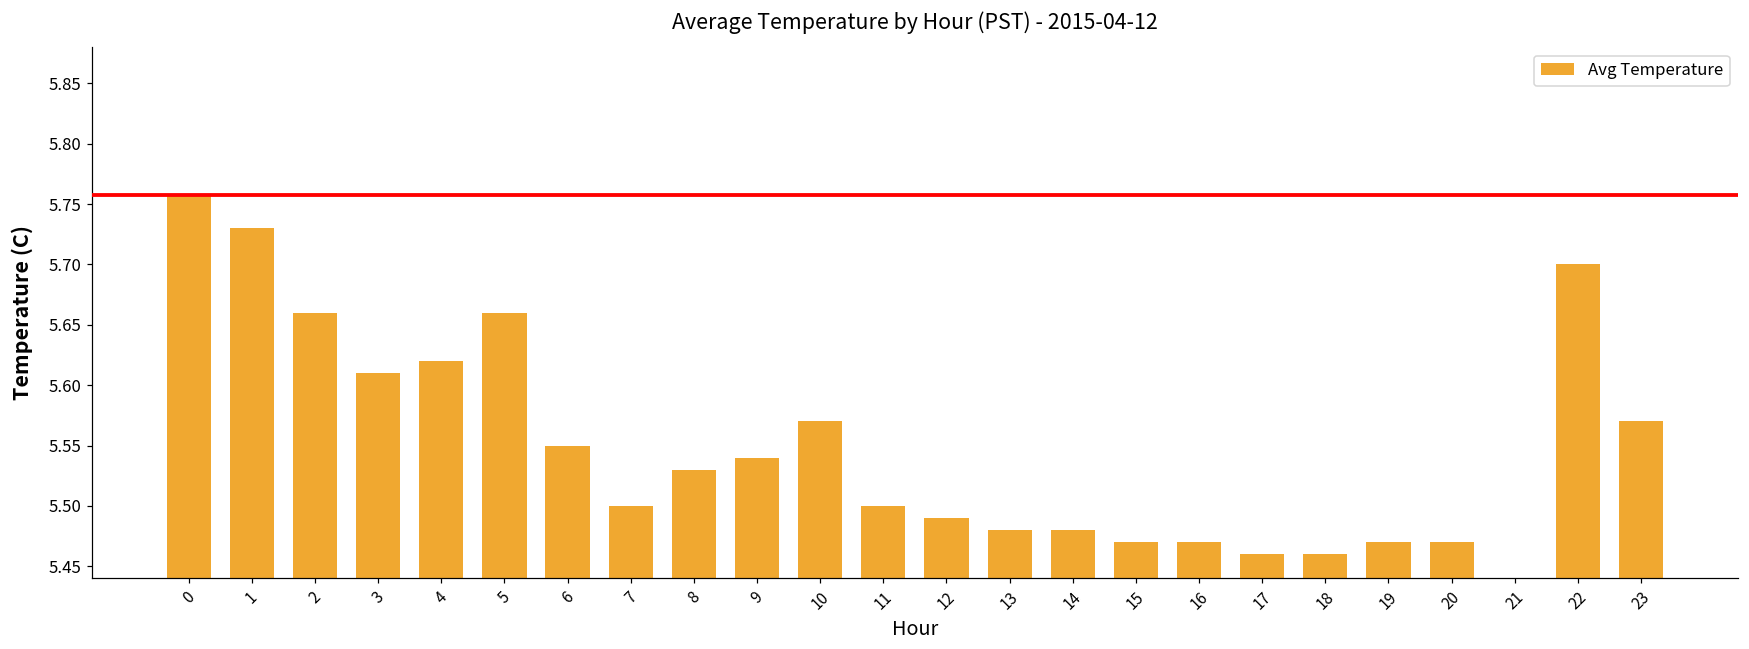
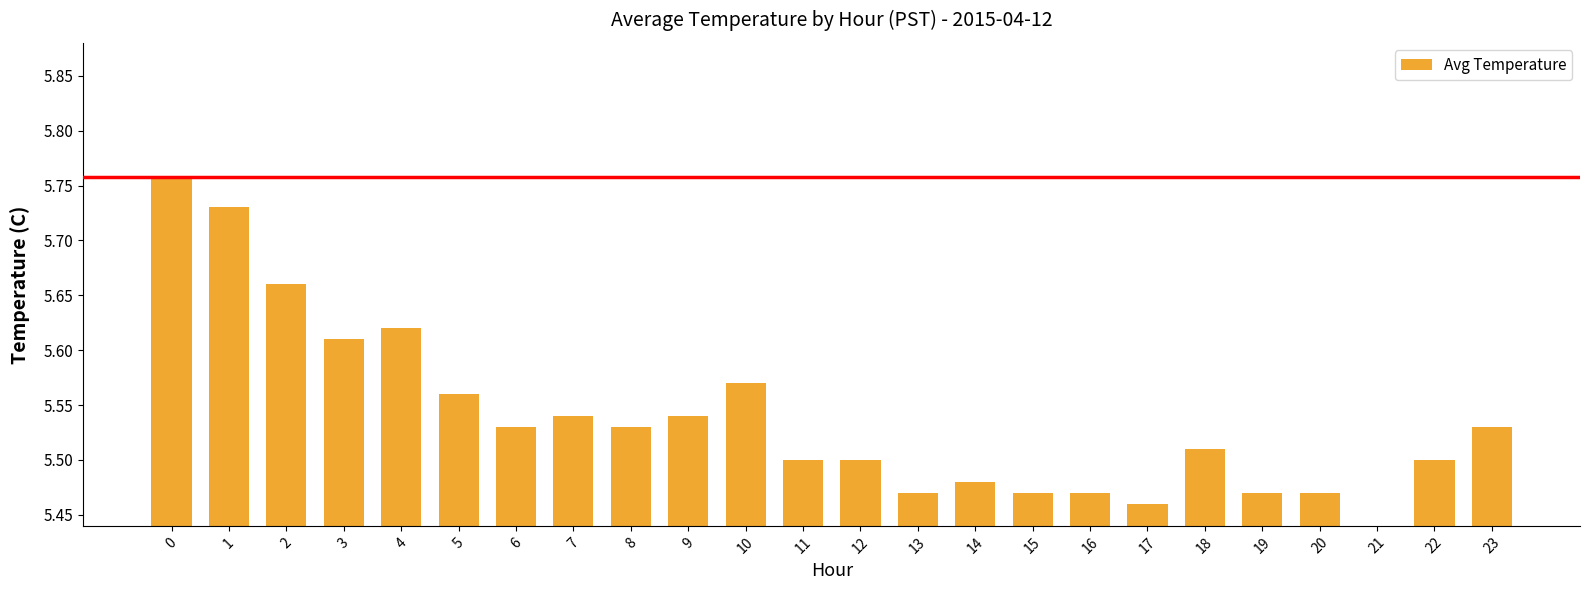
  {
    "0": 5.758,
    "1": 5.73,
    "2": 5.66,
    "3": 5.61,
    "4": 5.62,
-   "5": 5.66,
-   "6": 5.55,
-   "7": 5.50,
+   "5": 5.56,
+   "6": 5.53,
+   "7": 5.54,
    "8": 5.53,
    "9": 5.54,
    "10": 5.57,
    "11": 5.50,
-   "12": 5.49,
-   "13": 5.48,
+   "12": 5.50,
+   "13": 5.47,
    "14": 5.48,
    "15": 5.47,
    "16": 5.47,
    "17": 5.46,
-   "18": 5.46,
+   "18": 5.51,
    "19": 5.47,
    "20": 5.47,
    "21": 5.44,
-   "22": 5.7,
-   "23": 5.57
+   "22": 5.5,
+   "23": 5.53
  }
